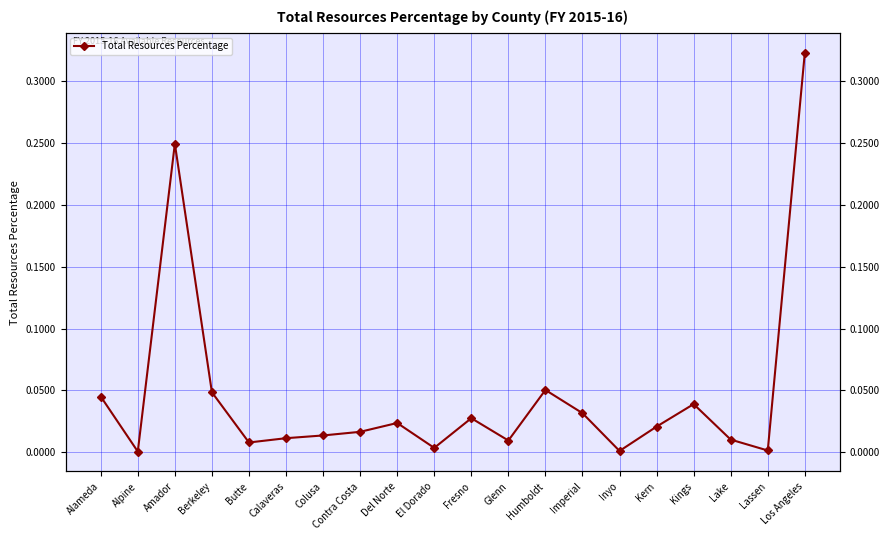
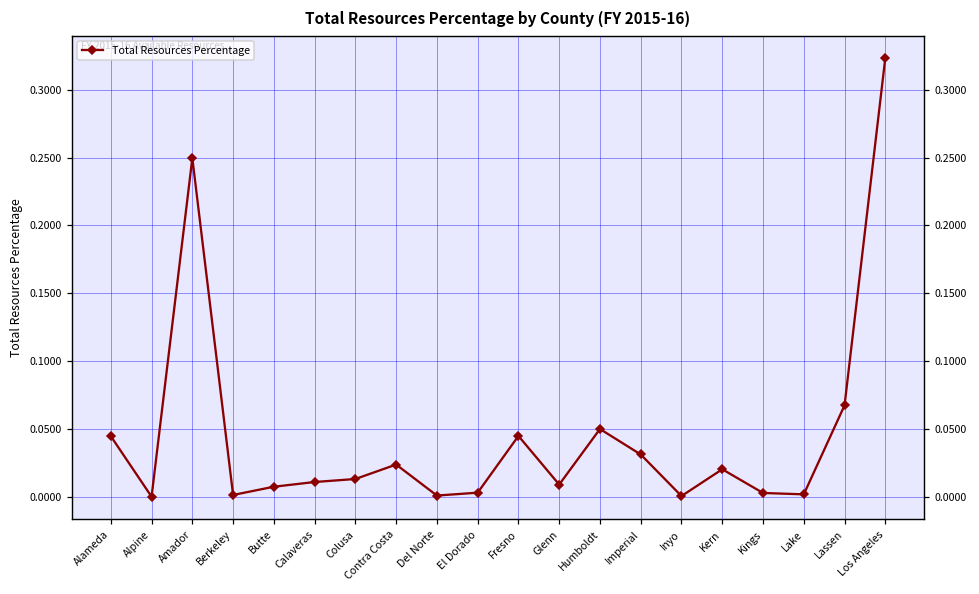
  {
    "Alameda": 0.045,
    "Alpine": 0.001,
    "Amador": 0.250,
-   "Berkeley": 0.048,
+   "Berkeley": 0.002,
    "Butte": 0.008,
    "Calaveras": 0.011,
    "Colusa": 0.014,
-   "Contra Costa": 0.016,
-   "Del Norte": 0.024,
+   "Contra Costa": 0.024,
+   "Del Norte": 0.001,
    "El Dorado": 0.003,
-   "Fresno": 0.027,
+   "Fresno": 0.045,
    "Glenn": 0.009,
    "Humboldt": 0.050,
    "Imperial": 0.032,
    "Inyo": 0.001,
    "Kern": 0.021,
-   "Kings": 0.039,
-   "Lake": 0.010,
-   "Lassen": 0.001,
+   "Kings": 0.003,
+   "Lake": 0.002,
+   "Lassen": 0.068,
    "Los Angeles": 0.323
  }
